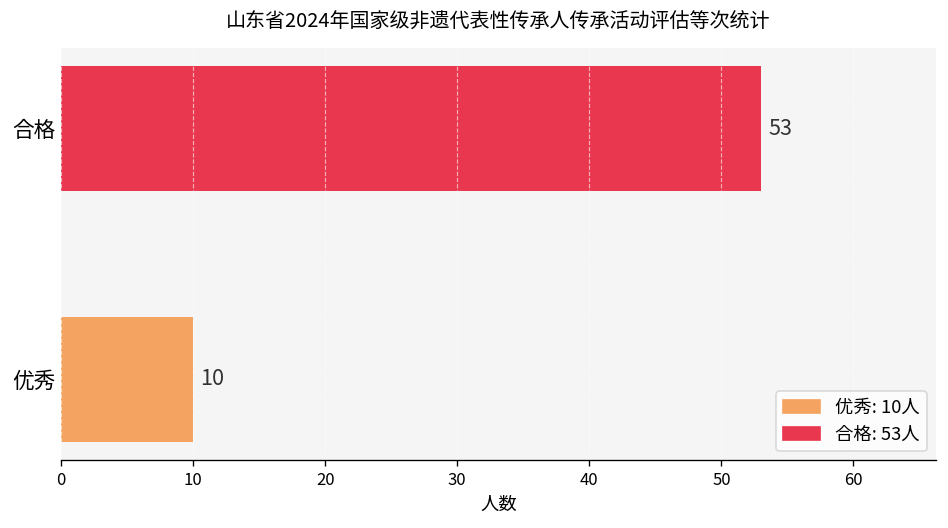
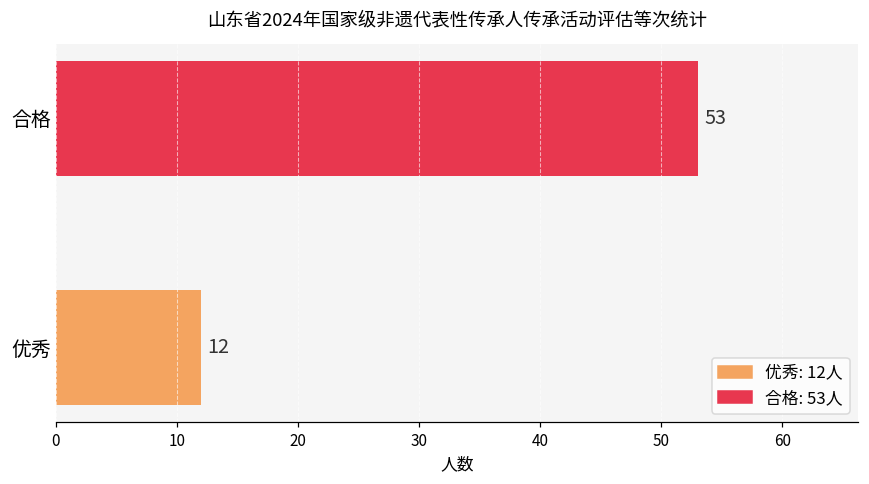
  {
    "合格": 53,
-   "优秀": 10
+   "优秀": 12
  }
